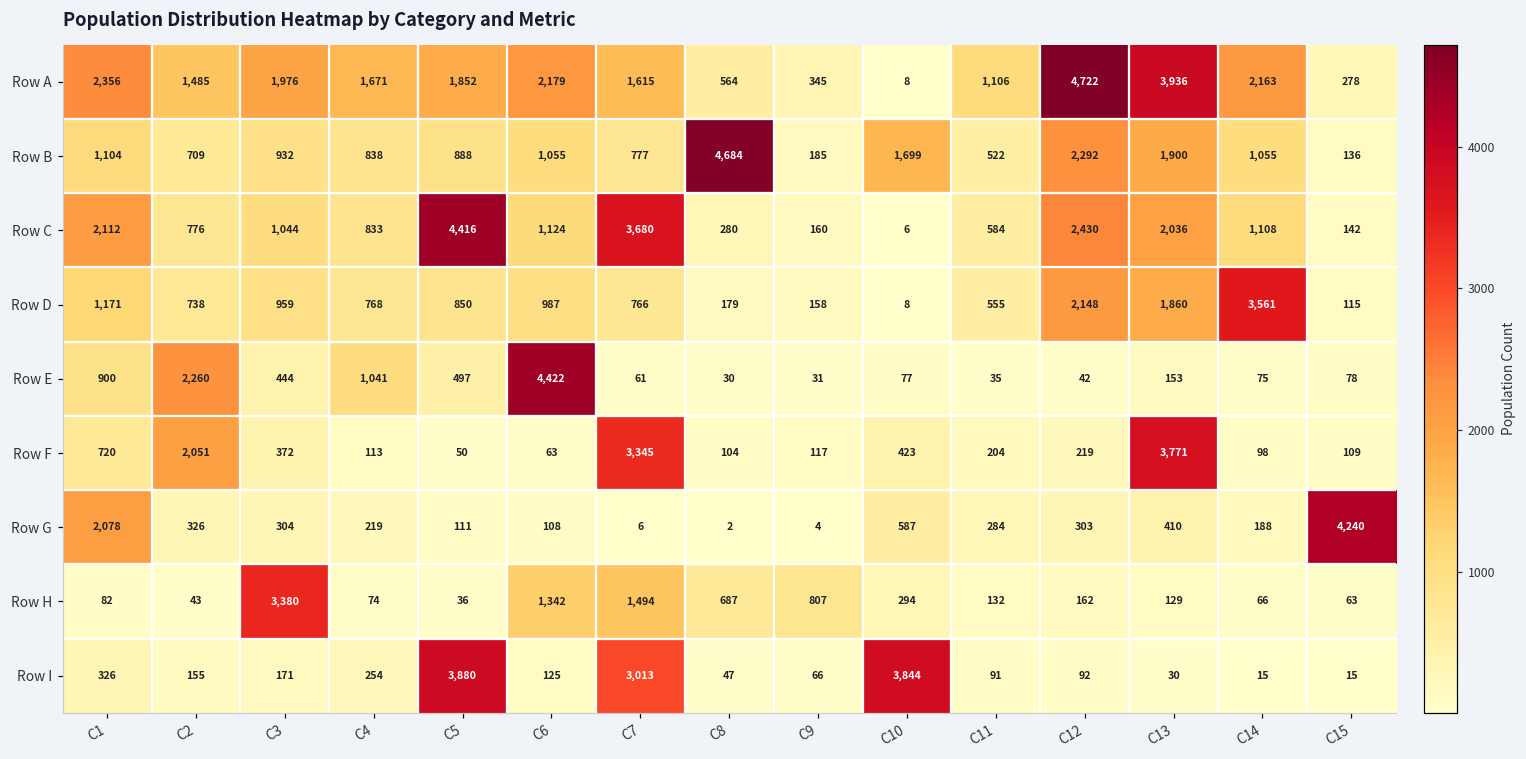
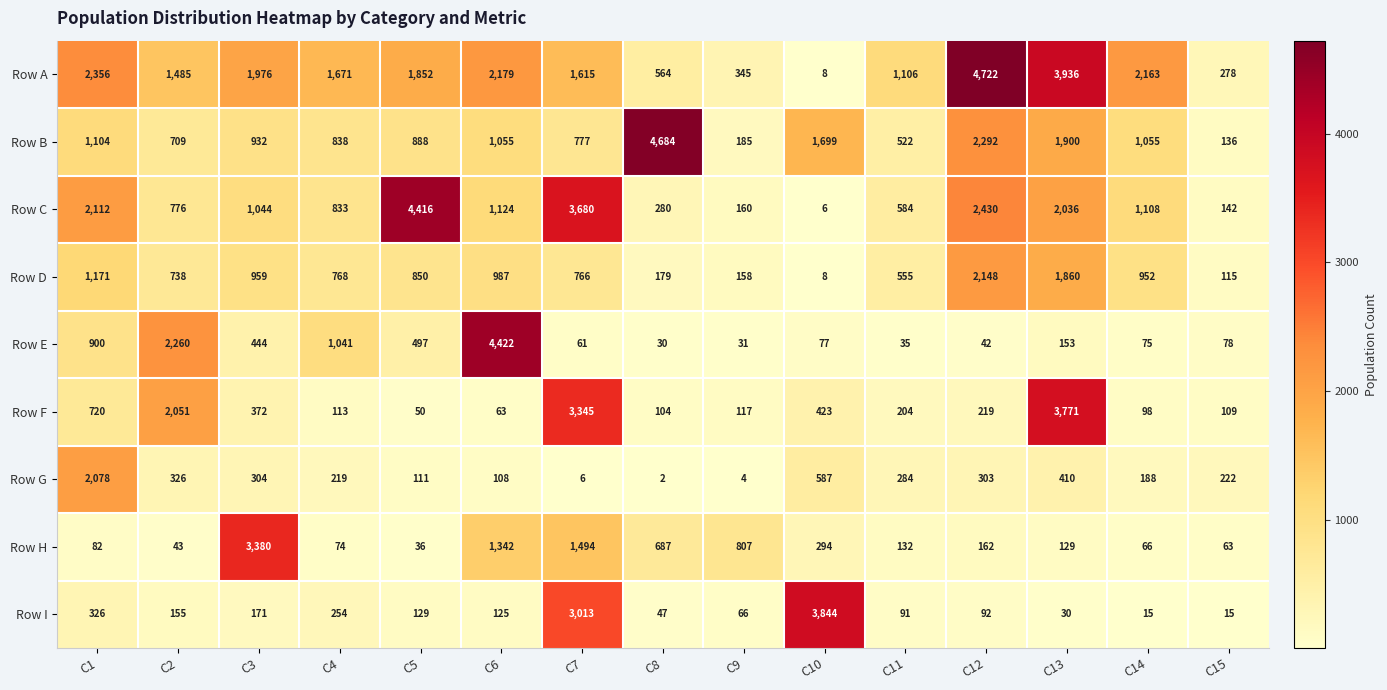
  {
    "Row A": {
      "C1": "2,356",
      "C2": "1,485",
      "C3": "1,976",
      "C4": "1,671",
      "C5": "1,852",
      "C6": "2,179",
      "C7": "1,615",
      "C8": "564",
      "C9": "345",
      "C10": "8",
      "C11": "1,106",
      "C12": "4,722",
      "C13": "3,936",
      "C14": "2,163",
      "C15": "278"
    },
    "Row B": {
      "C1": "1,104",
      "C2": "709",
      "C3": "932",
      "C4": "838",
      "C5": "888",
      "C6": "1,055",
      "C7": "777",
      "C8": "4,684",
      "C9": "185",
      "C10": "1,699",
      "C11": "522",
      "C12": "2,292",
      "C13": "1,900",
      "C14": "1,055",
      "C15": "136"
    },
    "Row C": {
      "C1": "2,112",
      "C2": "776",
      "C3": "1,044",
      "C4": "833",
      "C5": "4,416",
      "C6": "1,124",
      "C7": "3,680",
      "C8": "280",
      "C9": "160",
      "C10": "6",
      "C11": "584",
      "C12": "2,430",
      "C13": "2,036",
      "C14": "1,108",
      "C15": "142"
    },
    "Row D": {
      "C1": "1,171",
      "C2": "738",
      "C3": "959",
      "C4": "768",
      "C5": "850",
      "C6": "987",
      "C7": "766",
      "C8": "179",
      "C9": "158",
      "C10": "8",
      "C11": "555",
      "C12": "2,148",
      "C13": "1,860",
-     "C14": "3,561",
+     "C14": "952",
      "C15": "115"
    },
    "Row E": {
      "C1": "900",
      "C2": "2,260",
      "C3": "444",
      "C4": "1,041",
      "C5": "497",
      "C6": "4,422",
      "C7": "61",
      "C8": "30",
      "C9": "31",
      "C10": "77",
      "C11": "35",
      "C12": "42",
      "C13": "153",
      "C14": "75",
      "C15": "78"
    },
    "Row F": {
      "C1": "720",
      "C2": "2,051",
      "C3": "372",
      "C4": "113",
      "C5": "50",
      "C6": "63",
      "C7": "3,345",
      "C8": "104",
      "C9": "117",
      "C10": "423",
      "C11": "204",
      "C12": "219",
      "C13": "3,771",
      "C14": "98",
      "C15": "109"
    },
    "Row G": {
      "C1": "2,078",
      "C2": "326",
      "C3": "304",
      "C4": "219",
      "C5": "111",
      "C6": "108",
      "C7": "6",
      "C8": "2",
      "C9": "4",
      "C10": "587",
      "C11": "284",
      "C12": "303",
      "C13": "410",
      "C14": "188",
-     "C15": "4,240"
+     "C15": "222"
    },
    "Row H": {
      "C1": "82",
      "C2": "43",
      "C3": "3,380",
      "C4": "74",
      "C5": "36",
      "C6": "1,342",
      "C7": "1,494",
      "C8": "687",
      "C9": "807",
      "C10": "294",
      "C11": "132",
      "C12": "162",
      "C13": "129",
      "C14": "66",
      "C15": "63"
    },
    "Row I": {
      "C1": "326",
      "C2": "155",
      "C3": "171",
      "C4": "254",
-     "C5": "3,880",
+     "C5": "129",
      "C6": "125",
      "C7": "3,013",
      "C8": "47",
      "C9": "66",
      "C10": "3,844",
      "C11": "91",
      "C12": "92",
      "C13": "30",
      "C14": "15",
      "C15": "15"
    }
  }
